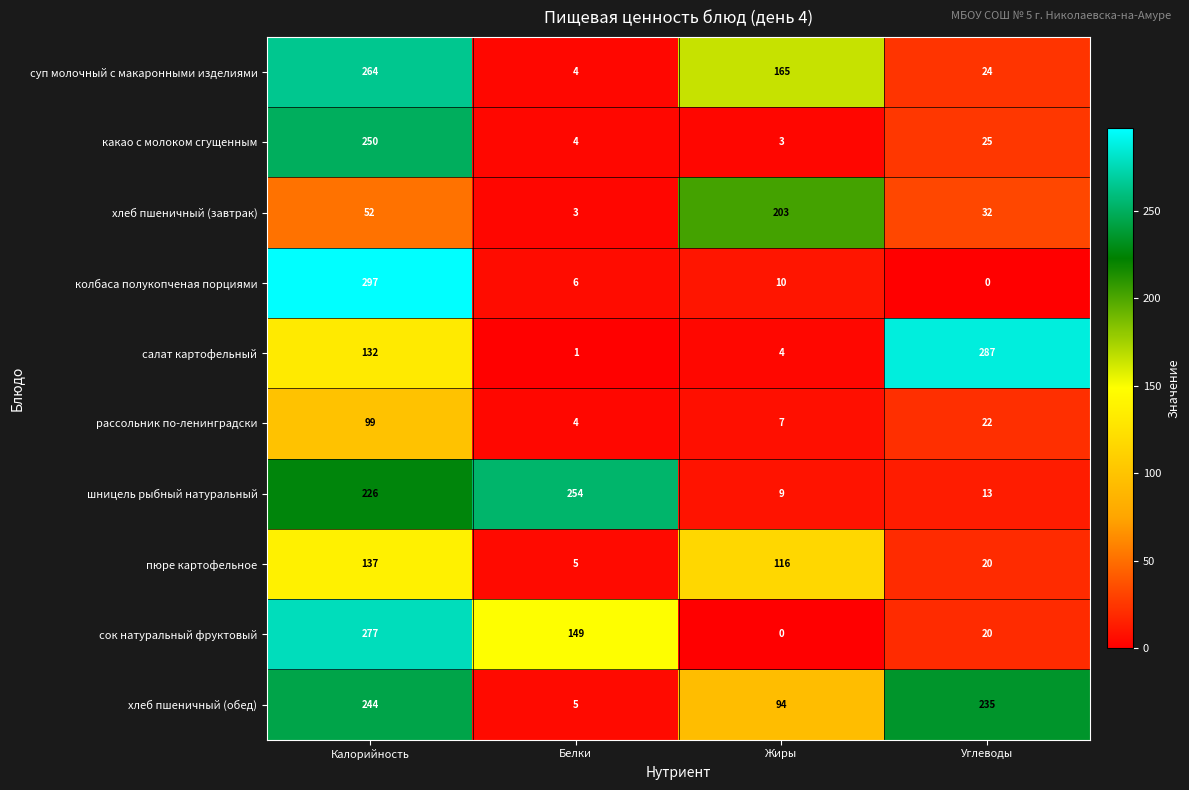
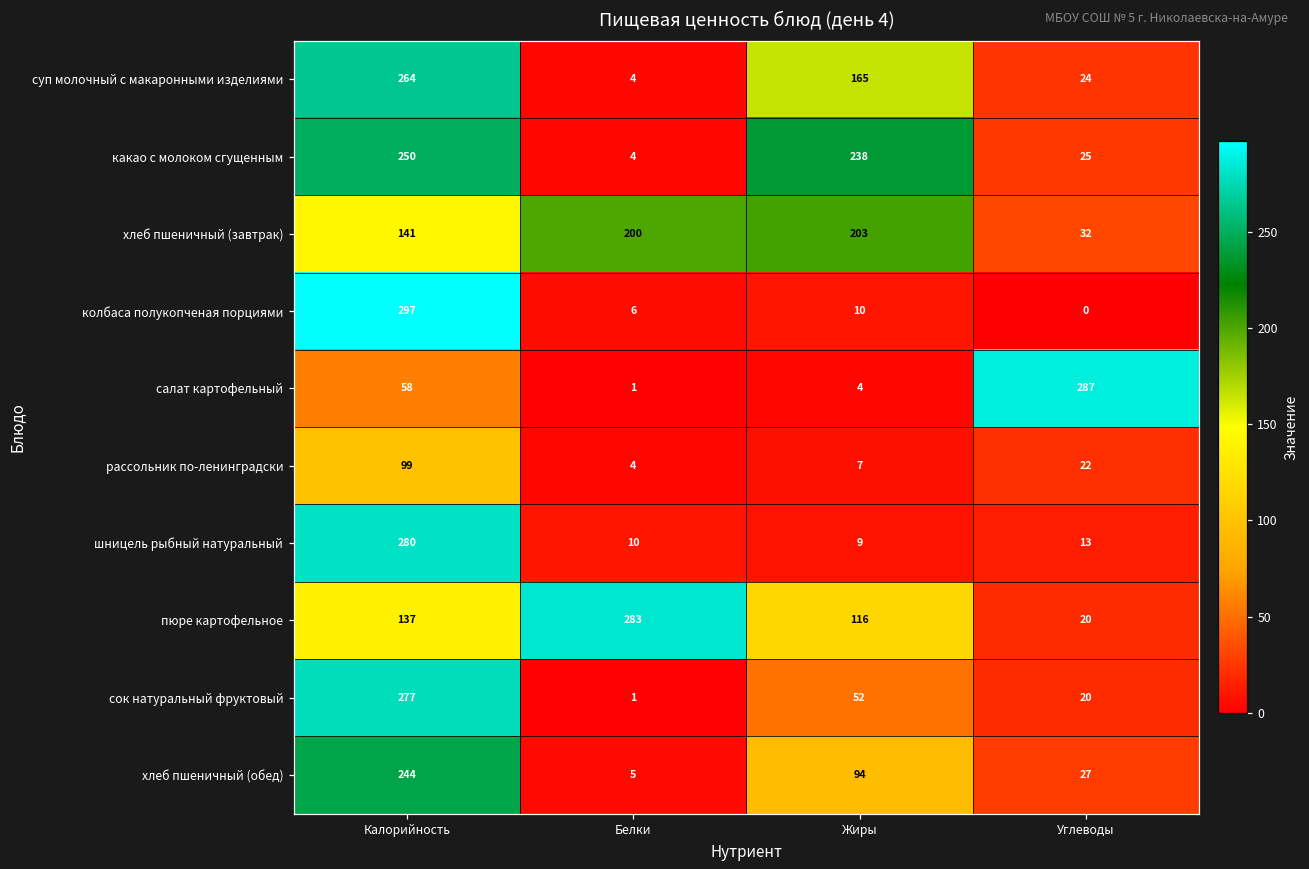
  {
    "суп молочный с макаронными изделиями": {
      "Калорийность": 264,
      "Белки": 4,
      "Жиры": 165,
      "Углеводы": 24
    },
    "какао с молоком сгущенным": {
      "Калорийность": 250,
      "Белки": 4,
-     "Жиры": 3,
+     "Жиры": 238,
      "Углеводы": 25
    },
    "хлеб пшеничный (завтрак)": {
-     "Калорийность": 52,
-     "Белки": 3,
+     "Калорийность": 141,
+     "Белки": 200,
      "Жиры": 203,
      "Углеводы": 32
    },
    "колбаса полукопченая порциями": {
      "Калорийность": 297,
      "Белки": 6,
      "Жиры": 10,
      "Углеводы": 0
    },
    "салат картофельный": {
-     "Калорийность": 132,
+     "Калорийность": 58,
      "Белки": 1,
      "Жиры": 4,
      "Углеводы": 287
    },
    "рассольник по-ленинградски": {
      "Калорийность": 99,
      "Белки": 4,
      "Жиры": 7,
      "Углеводы": 22
    },
    "шницель рыбный натуральный": {
-     "Калорийность": 226,
-     "Белки": 254,
+     "Калорийность": 280,
+     "Белки": 10,
      "Жиры": 9,
      "Углеводы": 13
    },
    "пюре картофельное": {
      "Калорийность": 137,
-     "Белки": 5,
+     "Белки": 283,
      "Жиры": 116,
      "Углеводы": 20
    },
    "сок натуральный фруктовый": {
      "Калорийность": 277,
-     "Белки": 149,
-     "Жиры": 0,
+     "Белки": 1,
+     "Жиры": 52,
      "Углеводы": 20
    },
    "хлеб пшеничный (обед)": {
      "Калорийность": 244,
      "Белки": 5,
      "Жиры": 94,
-     "Углеводы": 235
+     "Углеводы": 27
    }
  }
